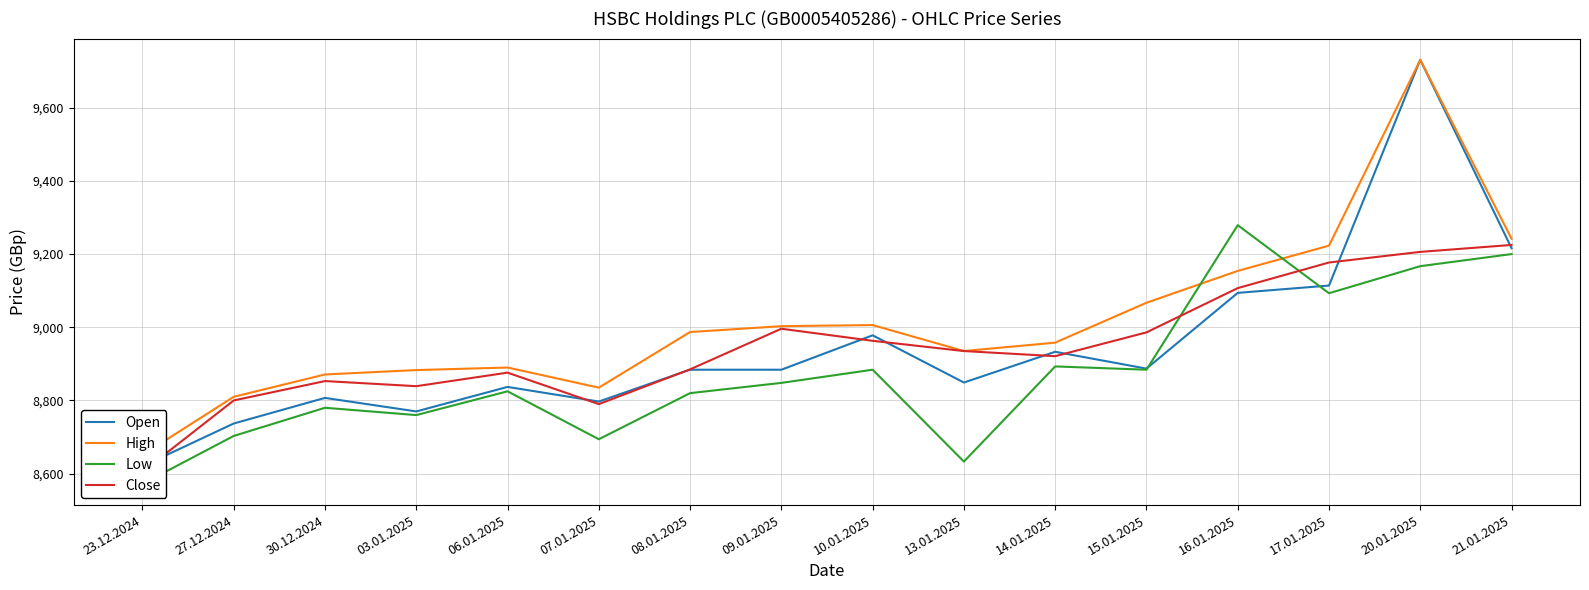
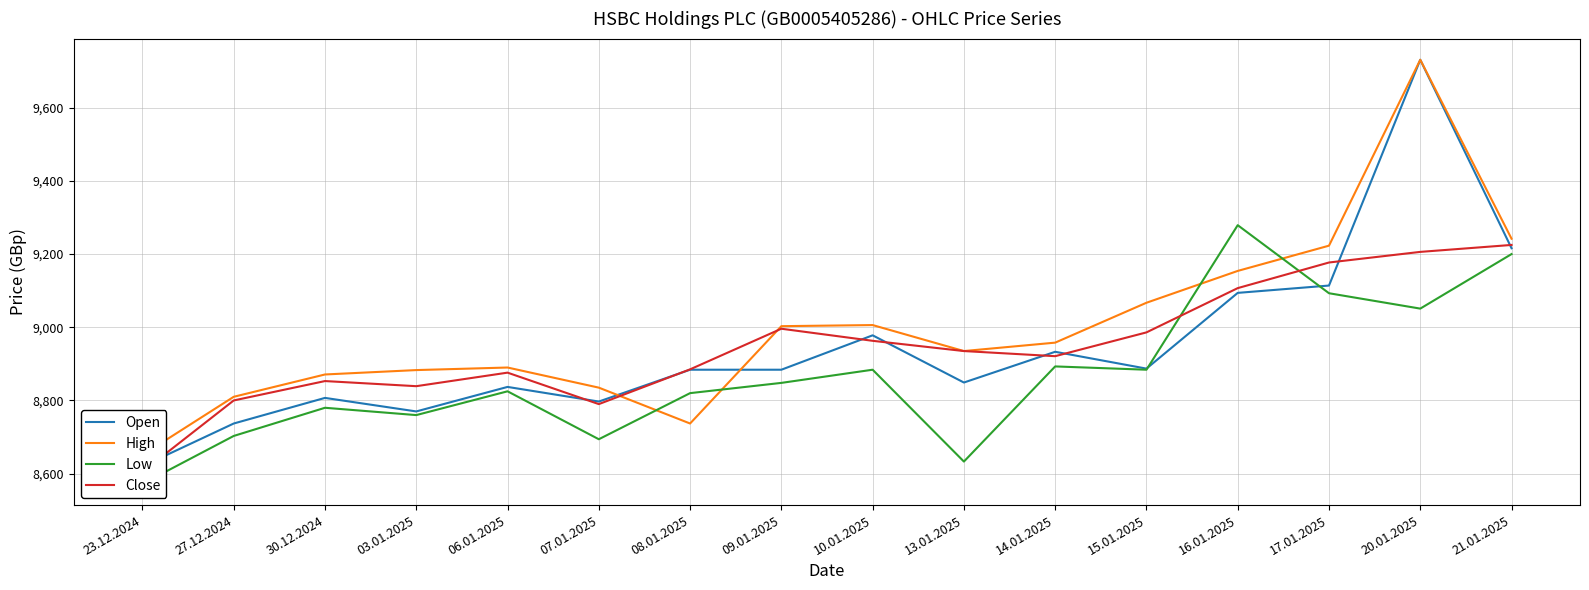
  {
    "Open": {
      "27.12.2024": "8,740",
      "30.12.2024": "8,810",
      "03.01.2025": "8,770",
      "06.01.2025": "8,840",
      "09.01.2025": "8,880",
      "10.01.2025": "8,980",
      "13.01.2025": "8,850",
      "14.01.2025": "8,930",
      "16.01.2025": "9,090",
      "17.01.2025": "9,110",
      "21.01.2025": "9,220"
    },
    "High": {
      "27.12.2024": "8,810",
      "30.12.2024": "8,870",
      "03.01.2025": "8,880",
      "06.01.2025": "8,890",
      "07.01.2025": "8,840",
-     "08.01.2025": "8,990",
+     "08.01.2025": "8,740",
      "10.01.2025": "9,010",
      "14.01.2025": "8,960",
      "15.01.2025": "9,070",
      "16.01.2025": "9,150",
      "17.01.2025": "9,220",
      "21.01.2025": "9,240"
    },
    "Low": {
      "27.12.2024": "8,700",
      "30.12.2024": "8,780",
      "03.01.2025": "8,760",
      "06.01.2025": "8,830",
      "07.01.2025": "8,690",
      "08.01.2025": "8,820",
      "09.01.2025": "8,850",
      "10.01.2025": "8,880",
      "13.01.2025": "8,630",
      "14.01.2025": "8,890",
      "16.01.2025": "9,280",
      "17.01.2025": "9,090",
-     "20.01.2025": "9,170",
+     "20.01.2025": "9,050",
      "21.01.2025": "9,200"
    },
    "Close": {
      "27.12.2024": "8,800",
      "30.12.2024": "8,850",
      "03.01.2025": "8,840",
      "06.01.2025": "8,880",
      "10.01.2025": "8,960",
      "14.01.2025": "8,920",
      "15.01.2025": "8,990",
      "16.01.2025": "9,110",
      "17.01.2025": "9,180",
      "20.01.2025": "9,210",
      "21.01.2025": "9,230"
    }
  }
